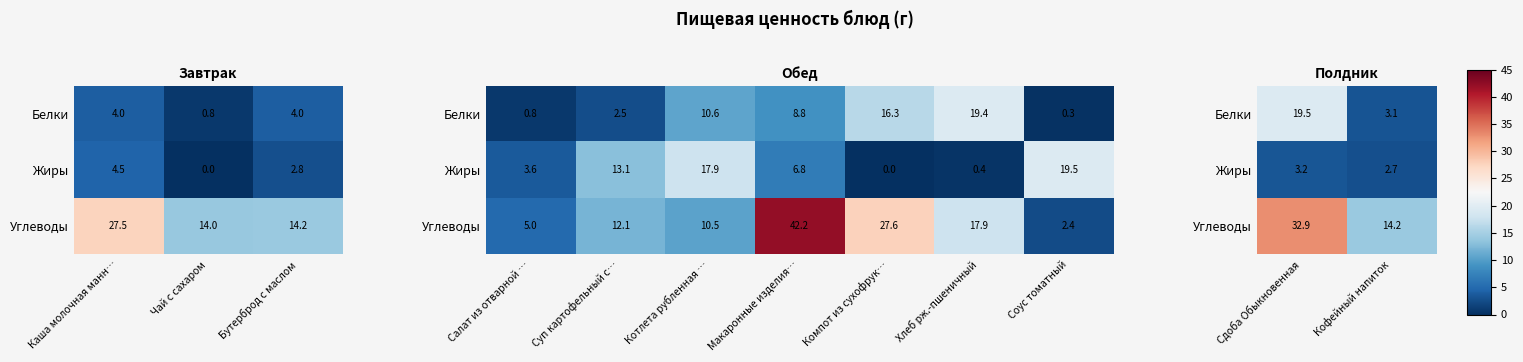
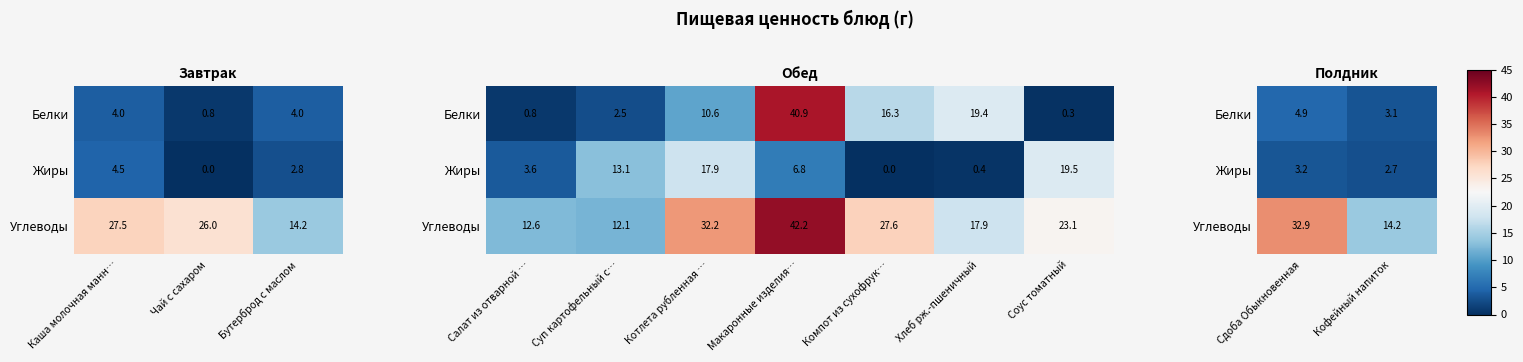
  {
    "Завтрак": {
      "Белки": {
        "Каша молочная манн…": 4.0,
        "Чай с сахаром": 0.8,
        "Бутерброд с маслом": 4.0
      },
      "Жиры": {
        "Каша молочная манн…": 4.5,
        "Чай с сахаром": 0.0,
        "Бутерброд с маслом": 2.8
      },
      "Углеводы": {
        "Каша молочная манн…": 27.5,
-       "Чай с сахаром": 14.0,
+       "Чай с сахаром": 26.0,
        "Бутерброд с маслом": 14.2
      }
    },
    "Обед": {
      "Белки": {
        "Салат из отварной …": 0.8,
        "Суп картофельный с…": 2.5,
        "Котлета рубленная …": 10.6,
-       "Макаронные изделия…": 8.8,
+       "Макаронные изделия…": 40.9,
        "Компот из сухофрук…": 16.3,
        "Хлеб рж.-пшеничный": 19.4,
        "Соус томатный": 0.3
      },
      "Жиры": {
        "Салат из отварной …": 3.6,
        "Суп картофельный с…": 13.1,
        "Котлета рубленная …": 17.9,
        "Макаронные изделия…": 6.8,
        "Компот из сухофрук…": 0.0,
        "Хлеб рж.-пшеничный": 0.4,
        "Соус томатный": 19.5
      },
      "Углеводы": {
-       "Салат из отварной …": 5.0,
+       "Салат из отварной …": 12.6,
        "Суп картофельный с…": 12.1,
-       "Котлета рубленная …": 10.5,
+       "Котлета рубленная …": 32.2,
        "Макаронные изделия…": 42.2,
        "Компот из сухофрук…": 27.6,
        "Хлеб рж.-пшеничный": 17.9,
-       "Соус томатный": 2.4
+       "Соус томатный": 23.1
      }
    },
    "Полдник": {
      "Белки": {
-       "Сдоба Обыкновенная": 19.5,
+       "Сдоба Обыкновенная": 4.9,
        "Кофейный напиток": 3.1
      },
      "Жиры": {
        "Сдоба Обыкновенная": 3.2,
        "Кофейный напиток": 2.7
      },
      "Углеводы": {
        "Сдоба Обыкновенная": 32.9,
        "Кофейный напиток": 14.2
      }
    }
  }
